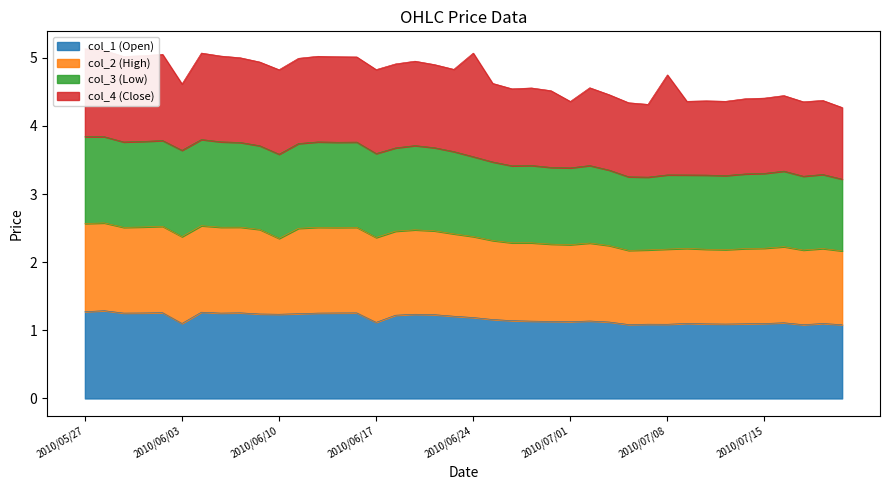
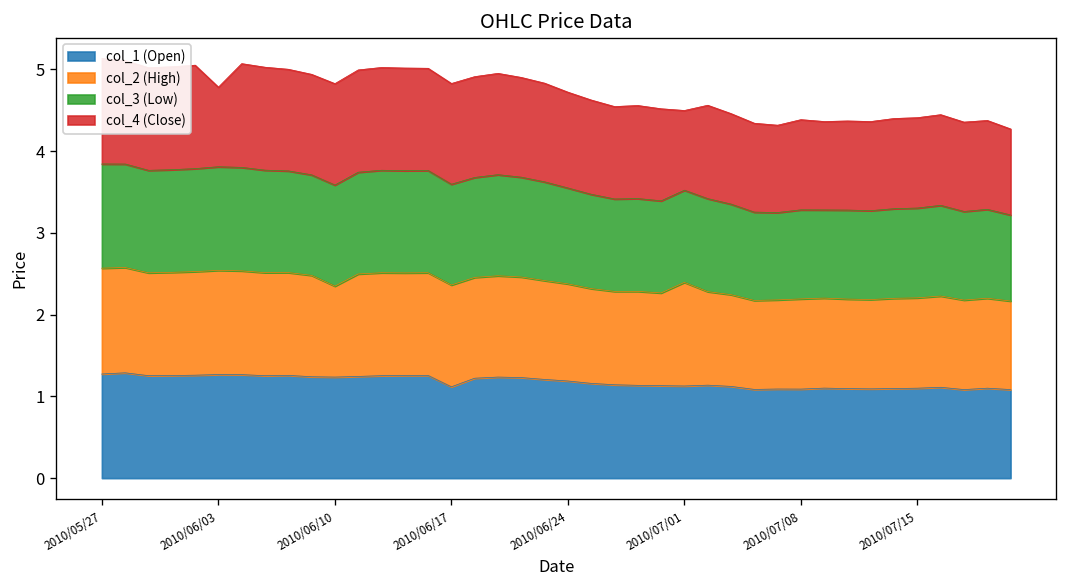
  {
    "col_1 (Open)": {
      "2010/05/27": 1.3,
-     "2010/06/03": 1.1,
+     "2010/06/03": 1.3,
      "2010/06/10": 1.2,
      "2010/06/17": 1.1,
      "2010/06/24": 1.2,
      "2010/07/01": 1.1,
      "2010/07/08": 1.1,
      "2010/07/15": 1.1
    },
    "col_2 (High)": {
      "2010/05/27": 1.3,
      "2010/06/03": 1.3,
      "2010/06/10": 1.1,
      "2010/06/17": 1.2,
      "2010/06/24": 1.2,
-     "2010/07/01": 1.1,
+     "2010/07/01": 1.3,
      "2010/07/08": 1.1,
      "2010/07/15": 1.1
    },
    "col_3 (Low)": {
      "2010/05/27": 1.3,
      "2010/06/03": 1.3,
      "2010/06/10": 1.2,
      "2010/06/17": 1.2,
      "2010/06/24": 1.2,
      "2010/07/01": 1.1,
      "2010/07/08": 1.1,
      "2010/07/15": 1.1
    },
    "col_4 (Close)": {
      "2010/06/03": 1.0,
      "2010/06/10": 1.2,
      "2010/06/17": 1.2,
-     "2010/06/24": 1.5,
+     "2010/06/24": 1.2,
      "2010/07/01": 1.0,
-     "2010/07/08": 1.5,
+     "2010/07/08": 1.1,
      "2010/07/15": 1.1
    }
  }
